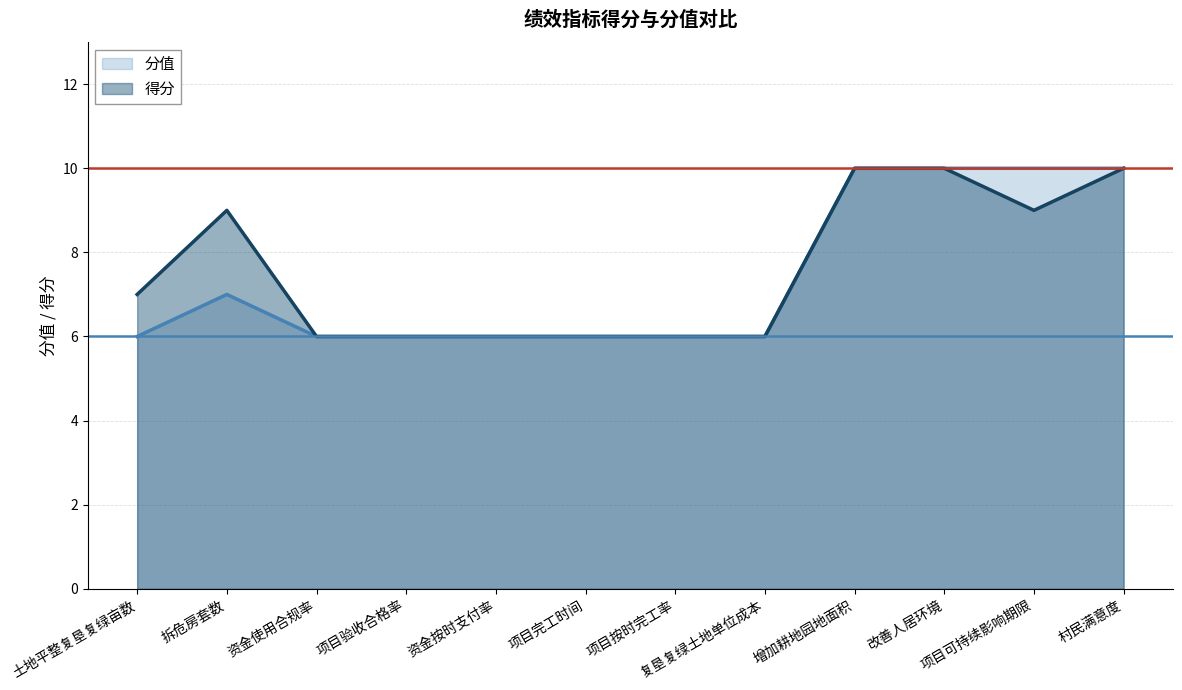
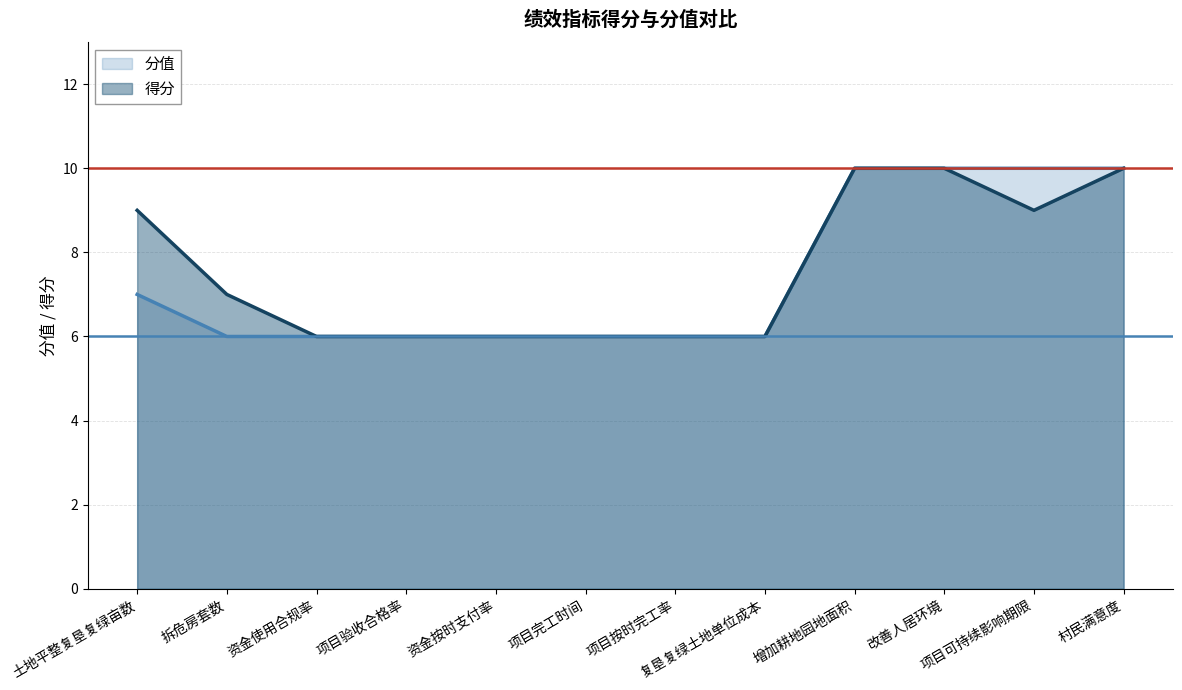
  {
    "分值": {
-     "土地平整复垦复绿亩数": 6,
-     "拆危房套数": 7,
+     "土地平整复垦复绿亩数": 7,
+     "拆危房套数": 6,
      "项目可持续影响期限": 10
    },
    "得分": {
-     "土地平整复垦复绿亩数": 7,
-     "拆危房套数": 9,
+     "土地平整复垦复绿亩数": 9,
+     "拆危房套数": 7,
      "项目可持续影响期限": 9
    }
  }
